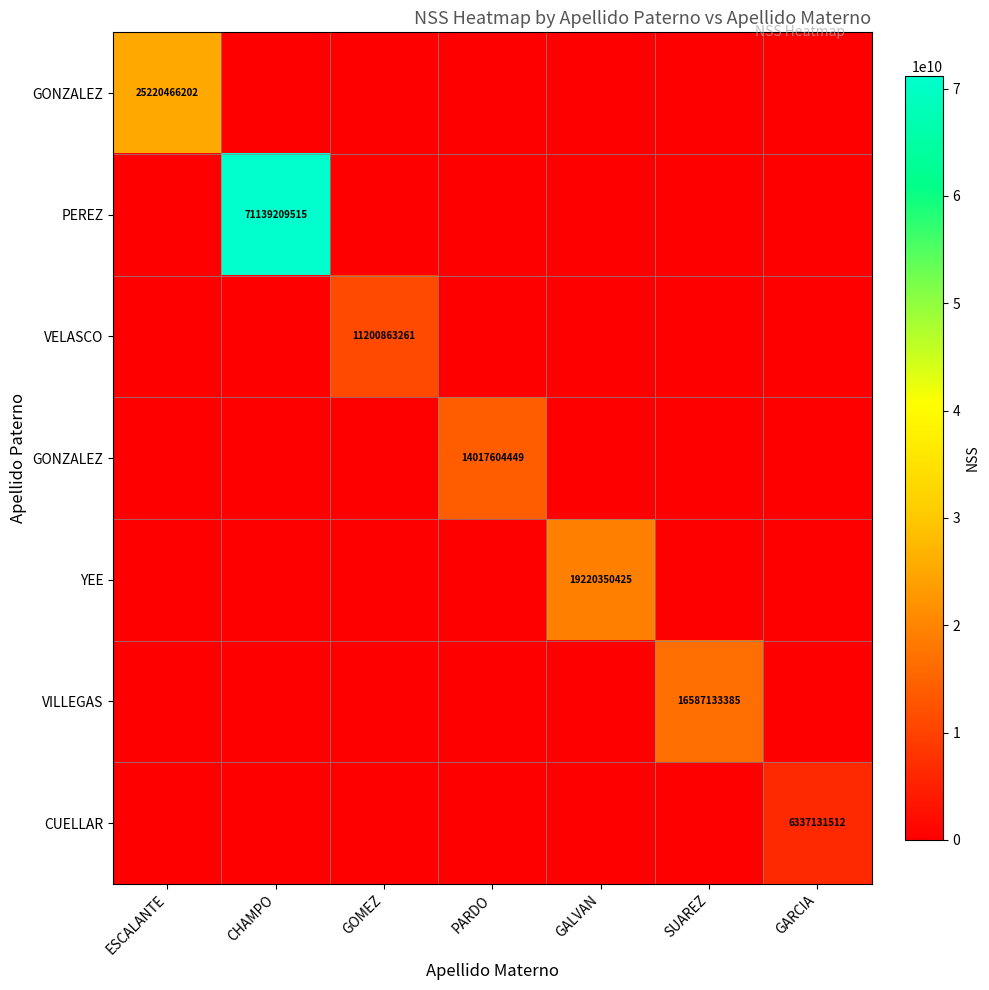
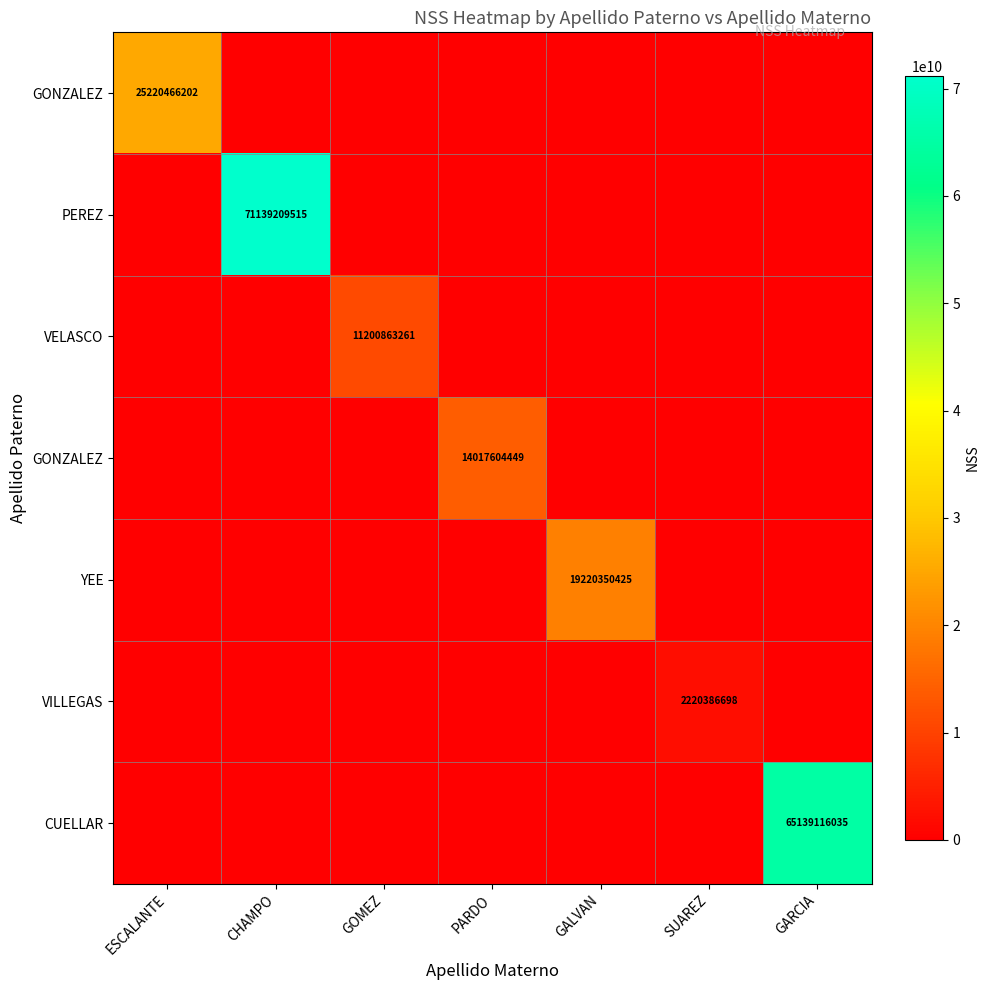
  {
    "PEREZ": {
      "CHAMPO": 71139209515
    },
    "VELASCO": {
      "GOMEZ": 11200863261
    },
    "YEE": {
      "GALVAN": 19220350425
    },
    "VILLEGAS": {
-     "SUAREZ": 16587133385
+     "SUAREZ": 2220386698
    },
    "CUELLAR": {
-     "GARCIA": 6337131512
+     "GARCIA": 65139116035
    }
  }
